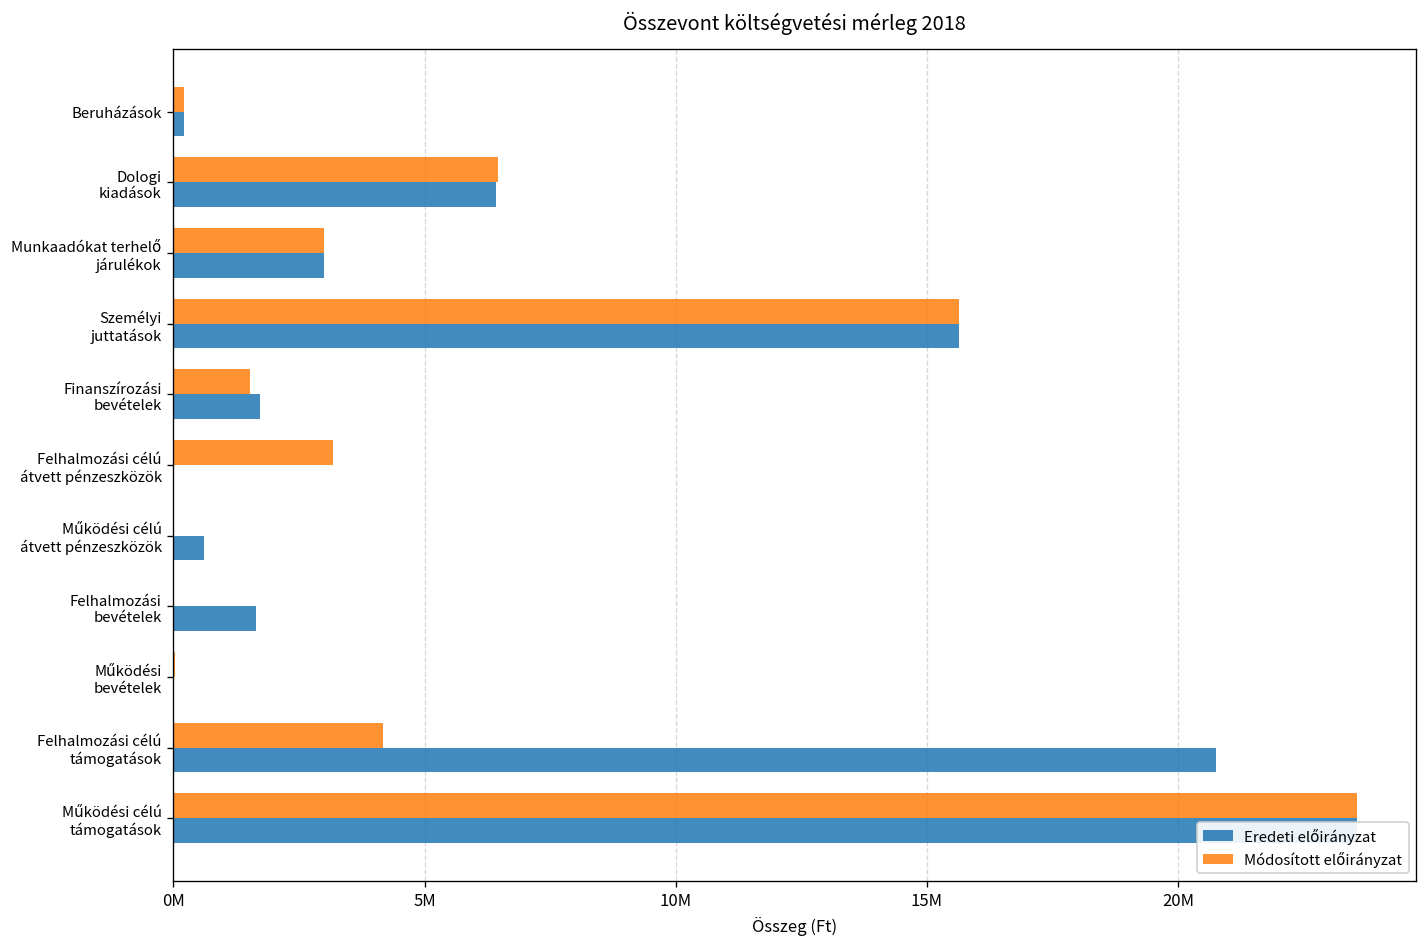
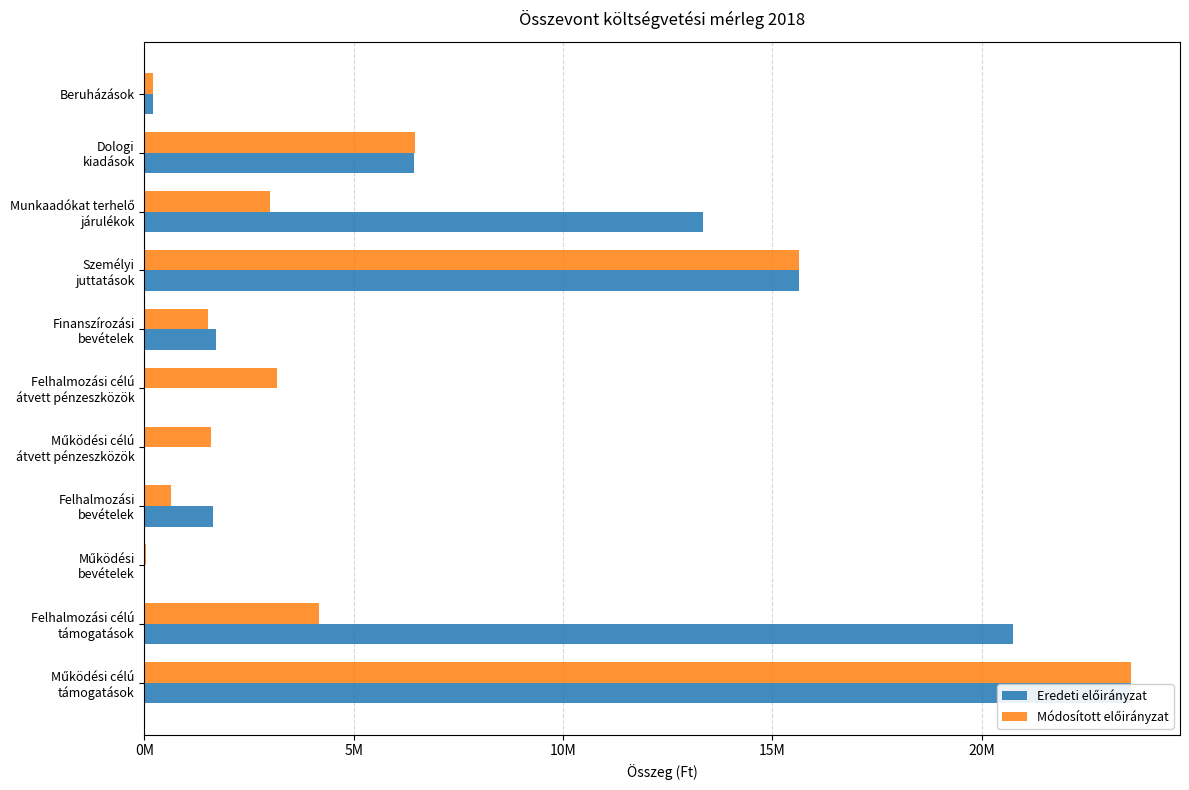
  {
    "Eredeti előirányzat": {
      "Beruházások": 200000,
      "Dologi kiadások": 6400000,
-     "Munkaadókat terhelő járulékok": 3000000,
+     "Munkaadókat terhelő járulékok": 13300000,
      "Személyi juttatások": 15600000,
      "Finanszírozási bevételek": 1700000,
      "Felhalmozási célú átvett pénzeszközök": 0,
-     "Működési célú átvett pénzeszközök": 600000,
+     "Működési célú átvett pénzeszközök": 0,
      "Felhalmozási bevételek": 1600000,
      "Felhalmozási célú támogatások": 20700000
    },
    "Módosított előirányzat": {
      "Beruházások": 200000,
      "Dologi kiadások": 6500000,
      "Munkaadókat terhelő járulékok": 3000000,
      "Személyi juttatások": 15600000,
      "Finanszírozási bevételek": 1500000,
      "Felhalmozási célú átvett pénzeszközök": 3200000,
-     "Működési célú átvett pénzeszközök": 0,
-     "Felhalmozási bevételek": 0,
+     "Működési célú átvett pénzeszközök": 1600000,
+     "Felhalmozási bevételek": 600000,
      "Felhalmozási célú támogatások": 4200000,
      "Működési célú támogatások": 23600000
    }
  }
